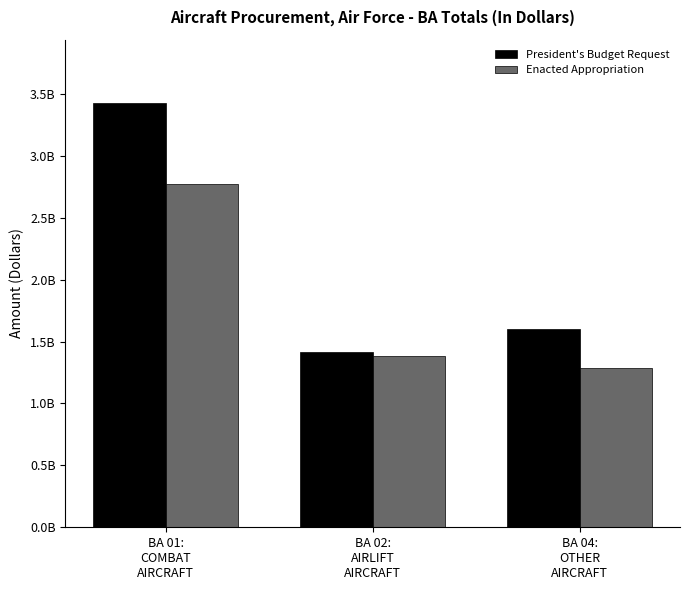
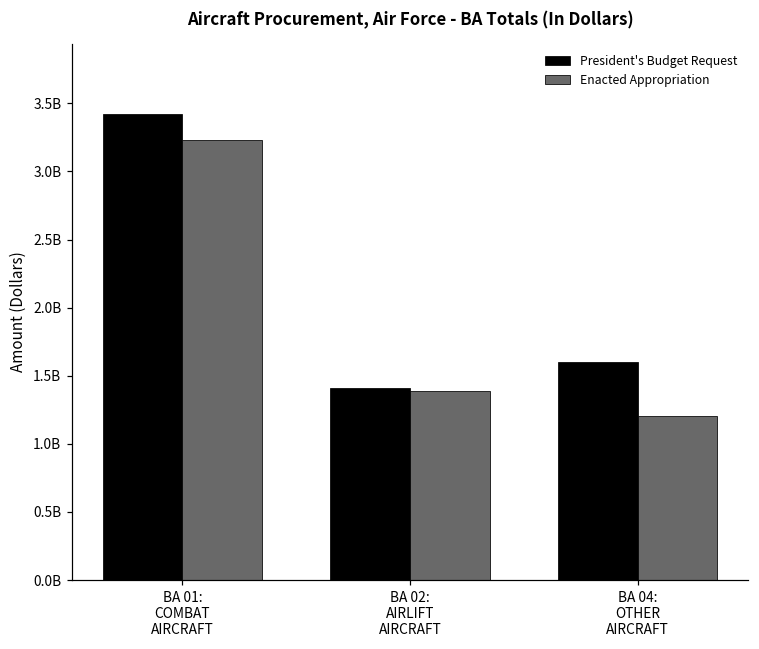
  {
    "President's Budget Request": {
      "BA 01: COMBAT AIRCRAFT": 3420000000,
      "BA 02: AIRLIFT AIRCRAFT": 1410000000,
      "BA 04: OTHER AIRCRAFT": 1600000000
    },
    "Enacted Appropriation": {
-     "BA 01: COMBAT AIRCRAFT": 2770000000,
+     "BA 01: COMBAT AIRCRAFT": 3230000000,
      "BA 02: AIRLIFT AIRCRAFT": 1390000000,
-     "BA 04: OTHER AIRCRAFT": 1290000000
+     "BA 04: OTHER AIRCRAFT": 1200000000
    }
  }
